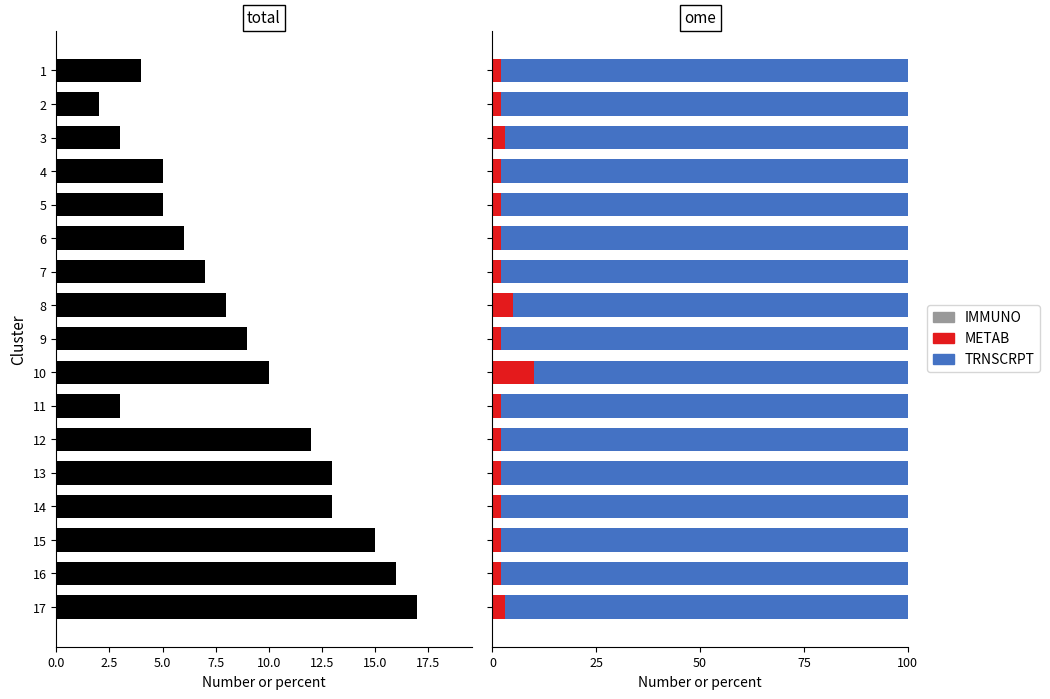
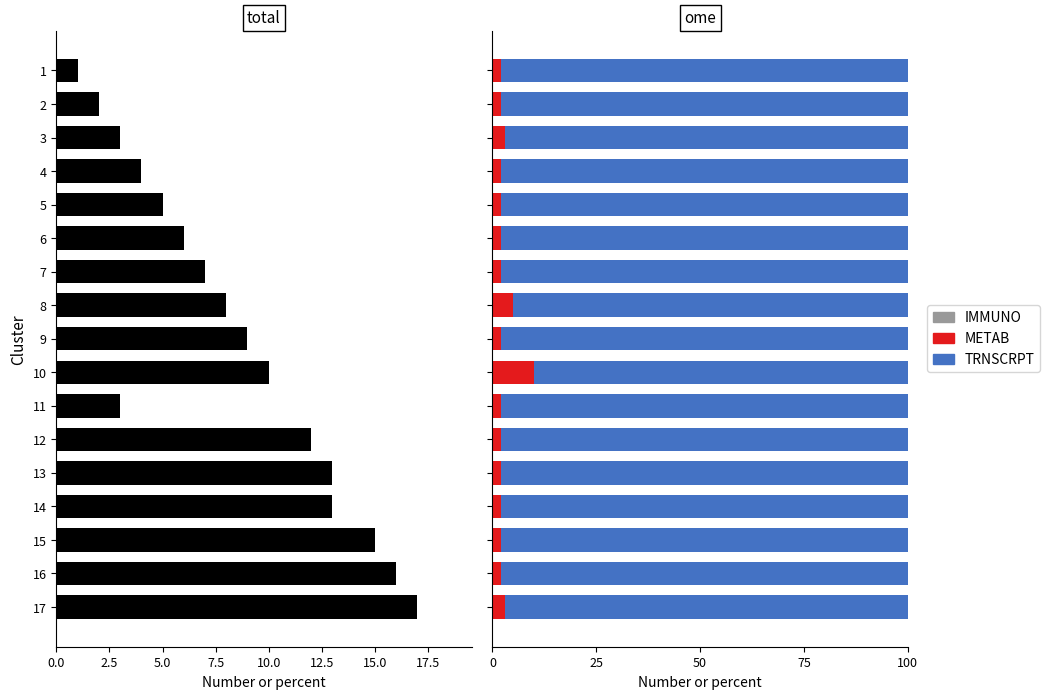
  {
    "total": {
-     "1": 4,
+     "1": 1,
      "2": 2,
      "3": 3,
-     "4": 5,
+     "4": 4,
      "5": 5,
      "6": 6,
      "7": 7,
      "8": 8,
      "9": 9,
      "10": 10,
      "11": 3,
      "12": 12,
      "13": 13,
      "14": 13,
      "15": 15,
      "16": 16,
      "17": 17
    }
  }
